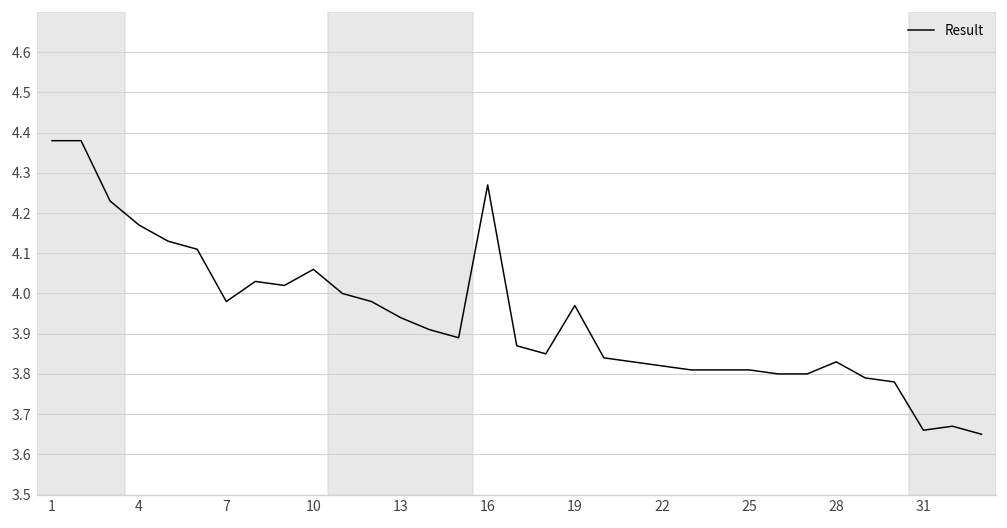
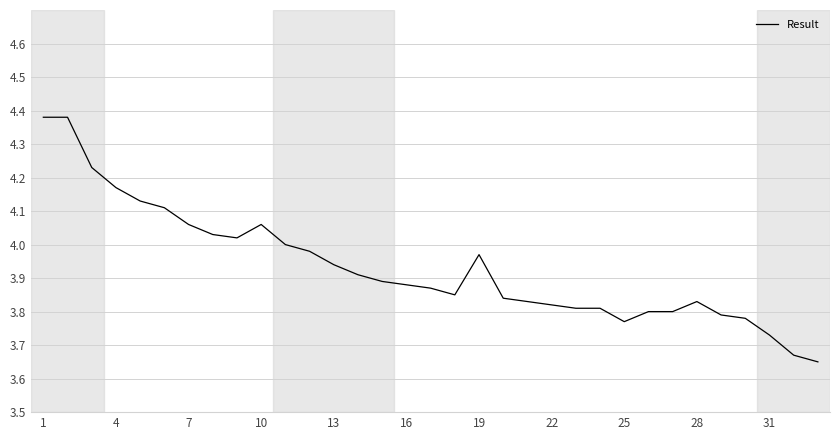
  {
    "1": 4.38,
    "4": 4.17,
-   "7": 3.98,
+   "7": 4.06,
    "10": 4.06,
    "13": 3.94,
-   "16": 4.27,
+   "16": 3.88,
    "19": 3.97,
    "22": 3.82,
-   "25": 3.81,
+   "25": 3.77,
    "28": 3.83,
-   "31": 3.66
+   "31": 3.73
  }
